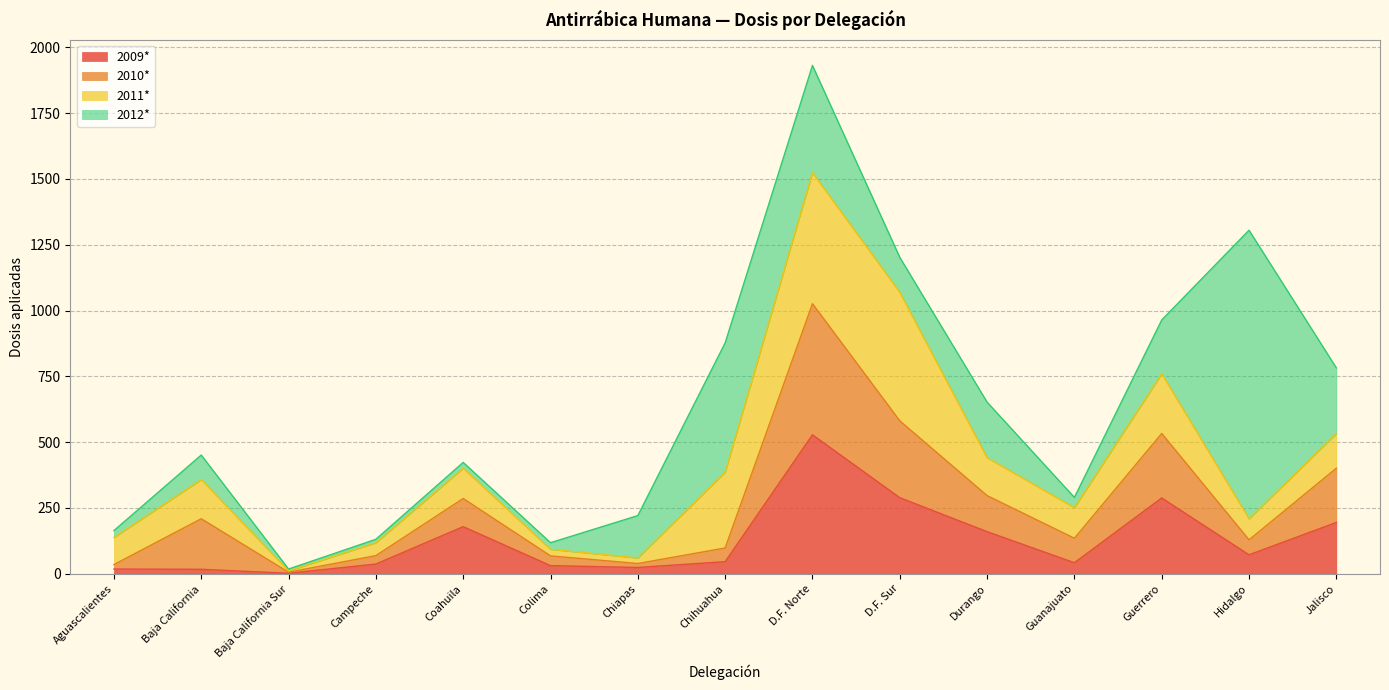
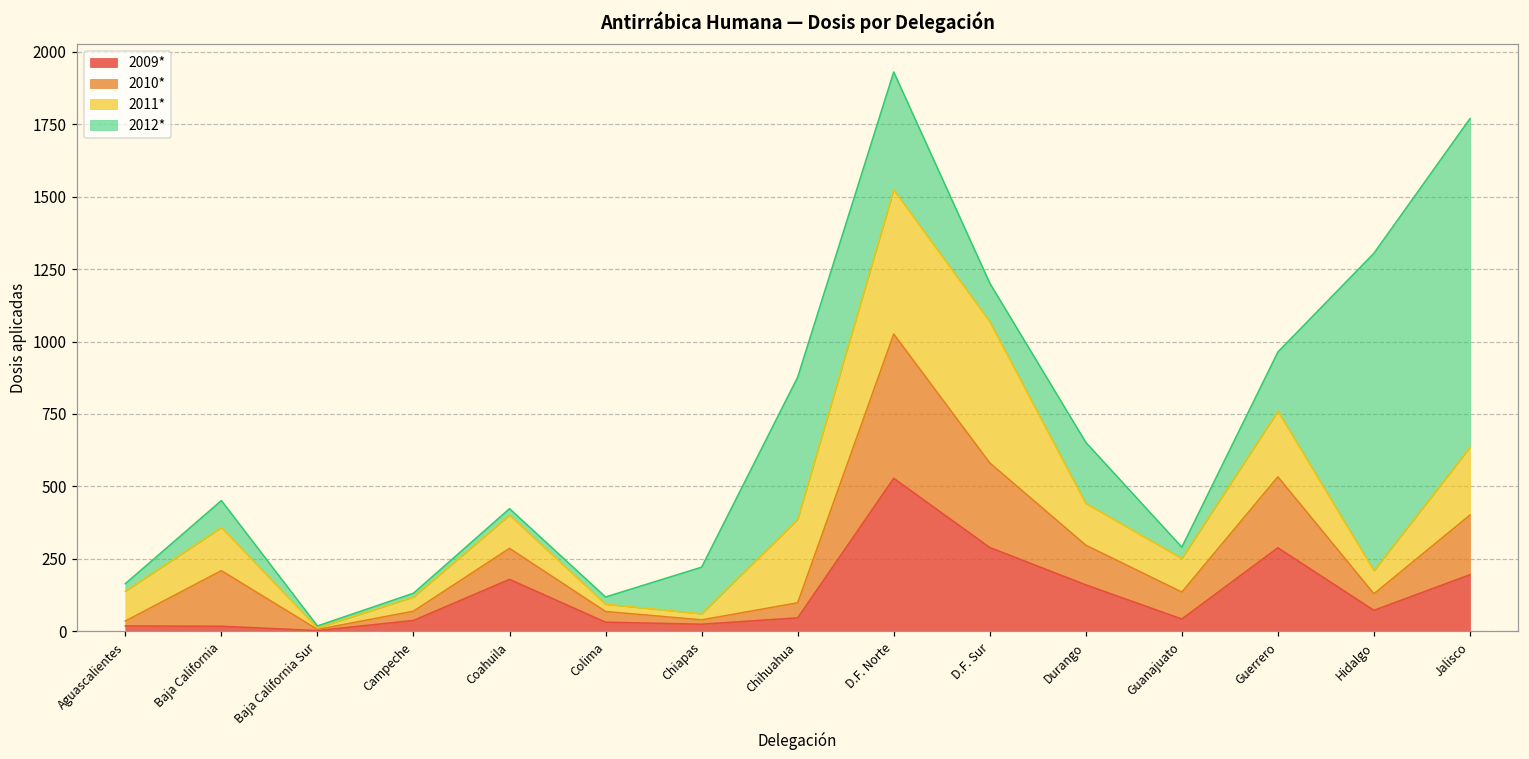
  {
    "2011*": {
      "Aguascalientes": 100,
      "Baja California": 150,
      "Campeche": 50,
      "Coahuila": 120,
      "Colima": 30,
      "Chiapas": 20,
      "Chihuahua": 290,
      "D.F. Norte": 500,
      "D.F. Sur": 490,
      "Durango": 140,
      "Guanajuato": 120,
      "Guerrero": 230,
      "Hidalgo": 80,
-     "Jalisco": 130
+     "Jalisco": 230
    },
    "2012*": {
      "Aguascalientes": 30,
      "Baja California": 90,
      "Campeche": 10,
      "Coahuila": 20,
      "Colima": 30,
      "Chiapas": 160,
      "Chihuahua": 490,
      "D.F. Norte": 410,
      "D.F. Sur": 130,
      "Durango": 210,
      "Guanajuato": 40,
      "Guerrero": 200,
      "Hidalgo": 1100,
-     "Jalisco": 250
+     "Jalisco": 1140
    }
  }
